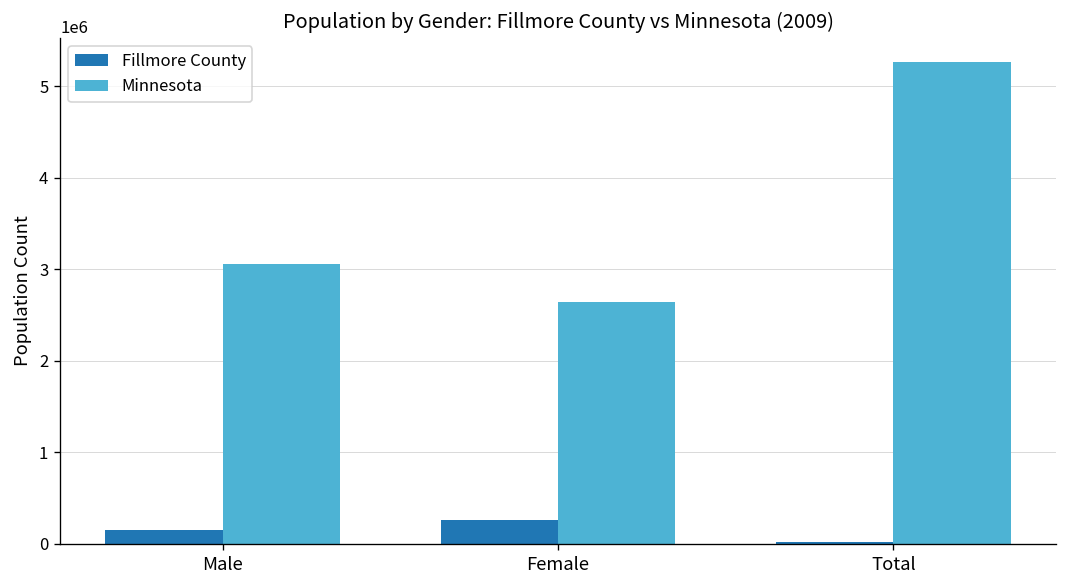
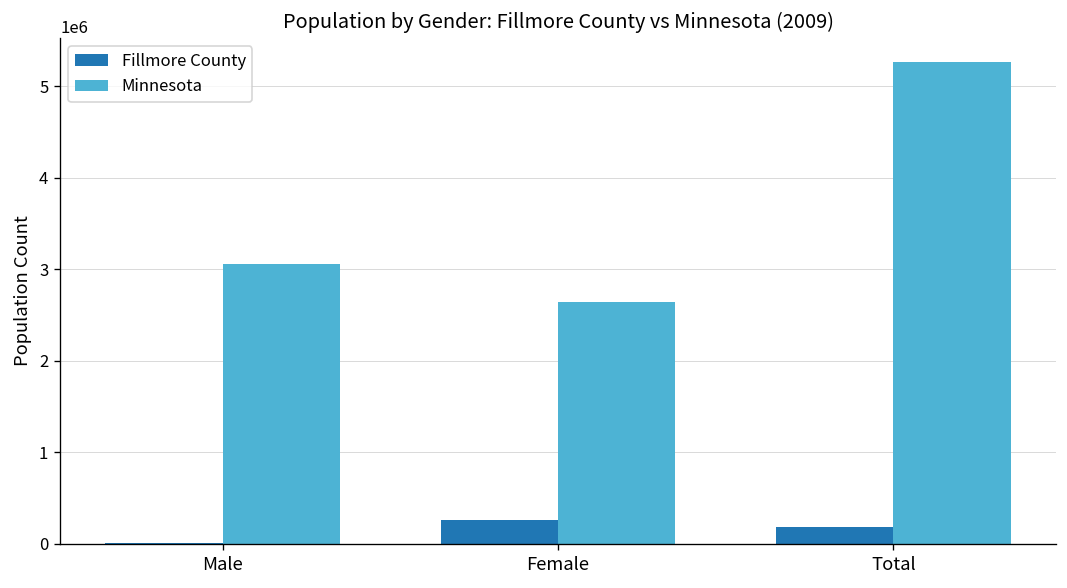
  {
    "Fillmore County": {
-     "Male": 100000,
+     "Male": 0,
      "Female": 300000,
-     "Total": 0
+     "Total": 200000
    },
    "Minnesota": {
      "Male": 3100000,
      "Female": 2600000,
      "Total": 5300000
    }
  }
